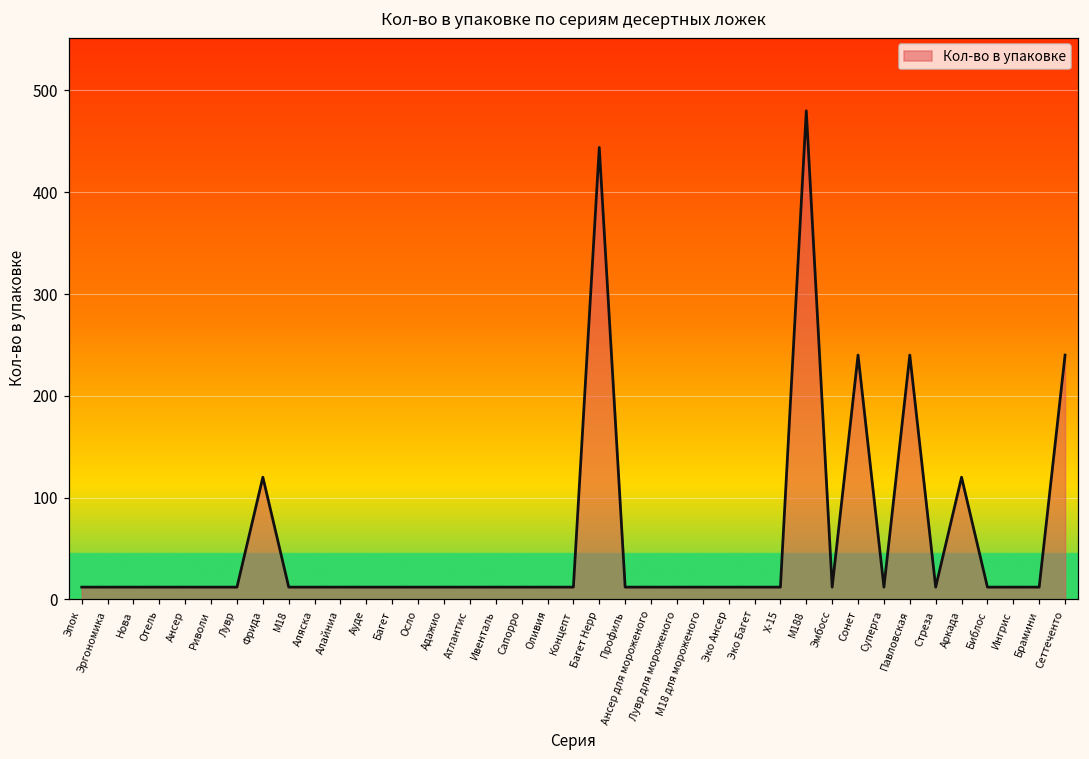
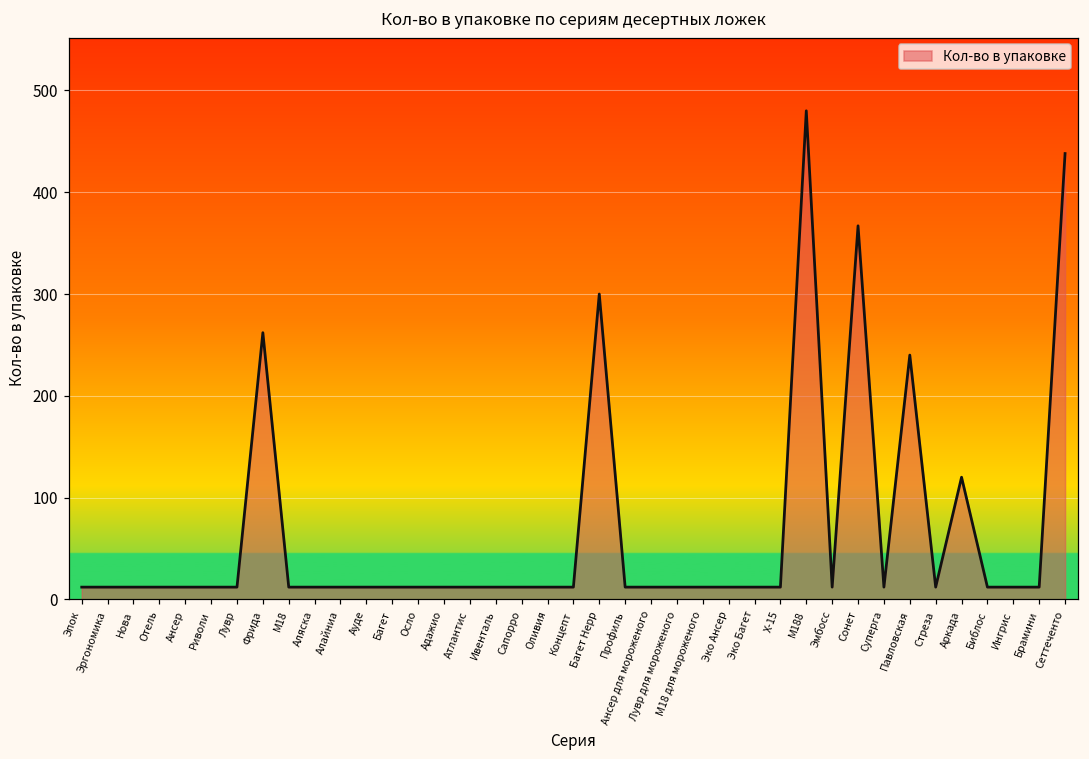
  {
    "Эпок": 10,
    "Эргономика": 10,
    "Нова": 10,
    "Отель": 10,
    "Ансер": 10,
    "Риволи": 10,
    "Лувр": 10,
-   "Фрида": 120,
+   "Фрида": 260,
    "М18": 10,
    "Аляска": 10,
    "Алайниа": 10,
    "Ауде": 10,
    "Багет": 10,
    "Осло": 10,
    "Адажио": 10,
    "Атлантис": 10,
    "Ивенталь": 10,
    "Сапорро": 10,
    "Оливия": 10,
    "Концепт": 10,
-   "Багет Hepp": 440,
+   "Багет Hepp": 300,
    "Профиль": 10,
    "Ансер для мороженого": 10,
    "Лувр для мороженого": 10,
    "М18 для мороженого": 10,
    "Эко Ансер": 10,
    "Эко Багет": 10,
    "X-15": 10,
    "M188": 480,
    "Эмбосс": 10,
-   "Сонет": 240,
+   "Сонет": 370,
    "Суперга": 10,
    "Павловская": 240,
    "Стреза": 10,
    "Аркада": 120,
    "Библос": 10,
    "Ингрис": 10,
    "Брамини": 10,
-   "Сеттеченто": 240
+   "Сеттеченто": 440
  }
